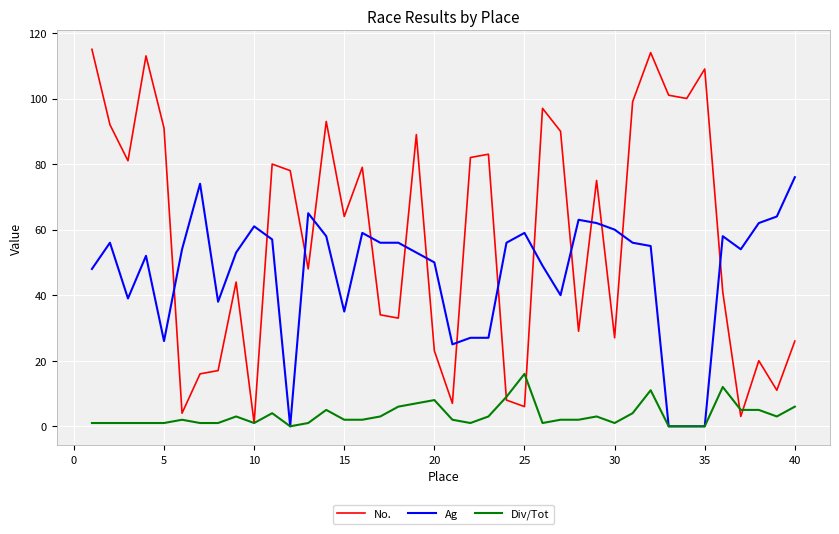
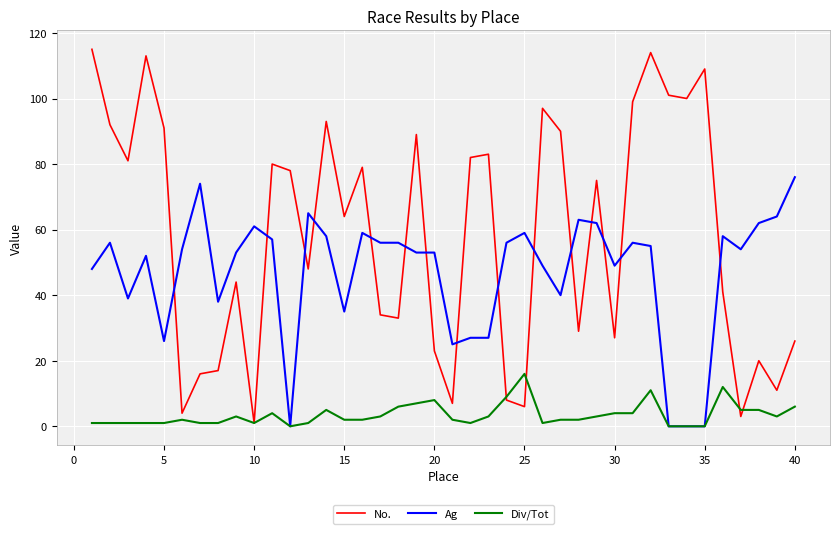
  {
    "No.": {
      "5": 91,
      "15": 64,
      "20": 23,
      "25": 6,
      "30": 27,
      "35": 109,
      "40": 26
    },
    "Ag": {
      "5": 26,
      "10": 61,
      "15": 35,
-     "20": 50,
+     "20": 53,
      "25": 59,
-     "30": 60,
+     "30": 49,
      "40": 76
    },
    "Div/Tot": {
      "5": 1,
      "15": 2,
      "20": 8,
      "25": 16,
-     "30": 1,
+     "30": 4,
      "40": 6
    }
  }
